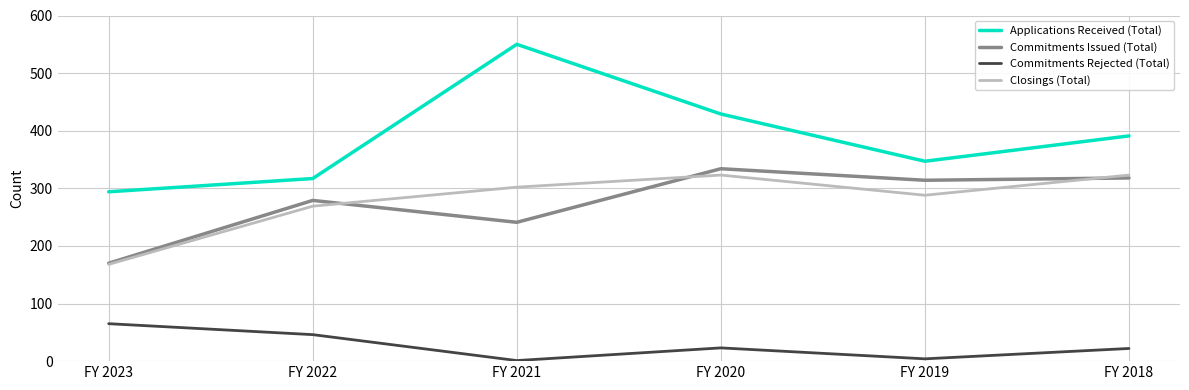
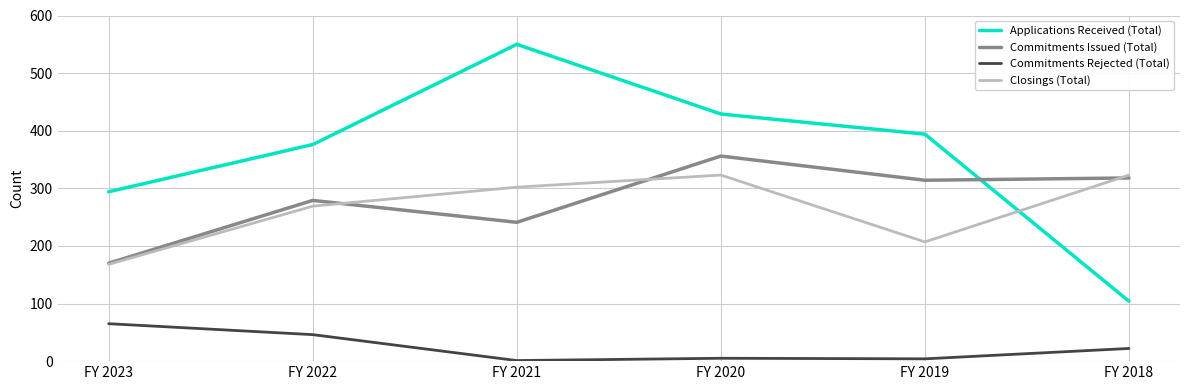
  {
    "Applications Received (Total)": {
      "FY 2023": 290,
-     "FY 2022": 320,
+     "FY 2022": 380,
      "FY 2021": 550,
      "FY 2020": 430,
-     "FY 2019": 350,
-     "FY 2018": 390
+     "FY 2019": 390,
+     "FY 2018": 100
    },
    "Commitments Issued (Total)": {
      "FY 2022": 280,
      "FY 2021": 240,
-     "FY 2020": 330,
+     "FY 2020": 360,
      "FY 2019": 310,
      "FY 2018": 320
    },
    "Commitments Rejected (Total)": {
      "FY 2023": 70,
      "FY 2022": 50,
      "FY 2021": 0,
-     "FY 2020": 20,
+     "FY 2020": 10,
      "FY 2019": 0,
      "FY 2018": 20
    },
    "Closings (Total)": {
      "FY 2022": 270,
      "FY 2021": 300,
      "FY 2020": 320,
-     "FY 2019": 290,
+     "FY 2019": 210,
      "FY 2018": 320
    }
  }
